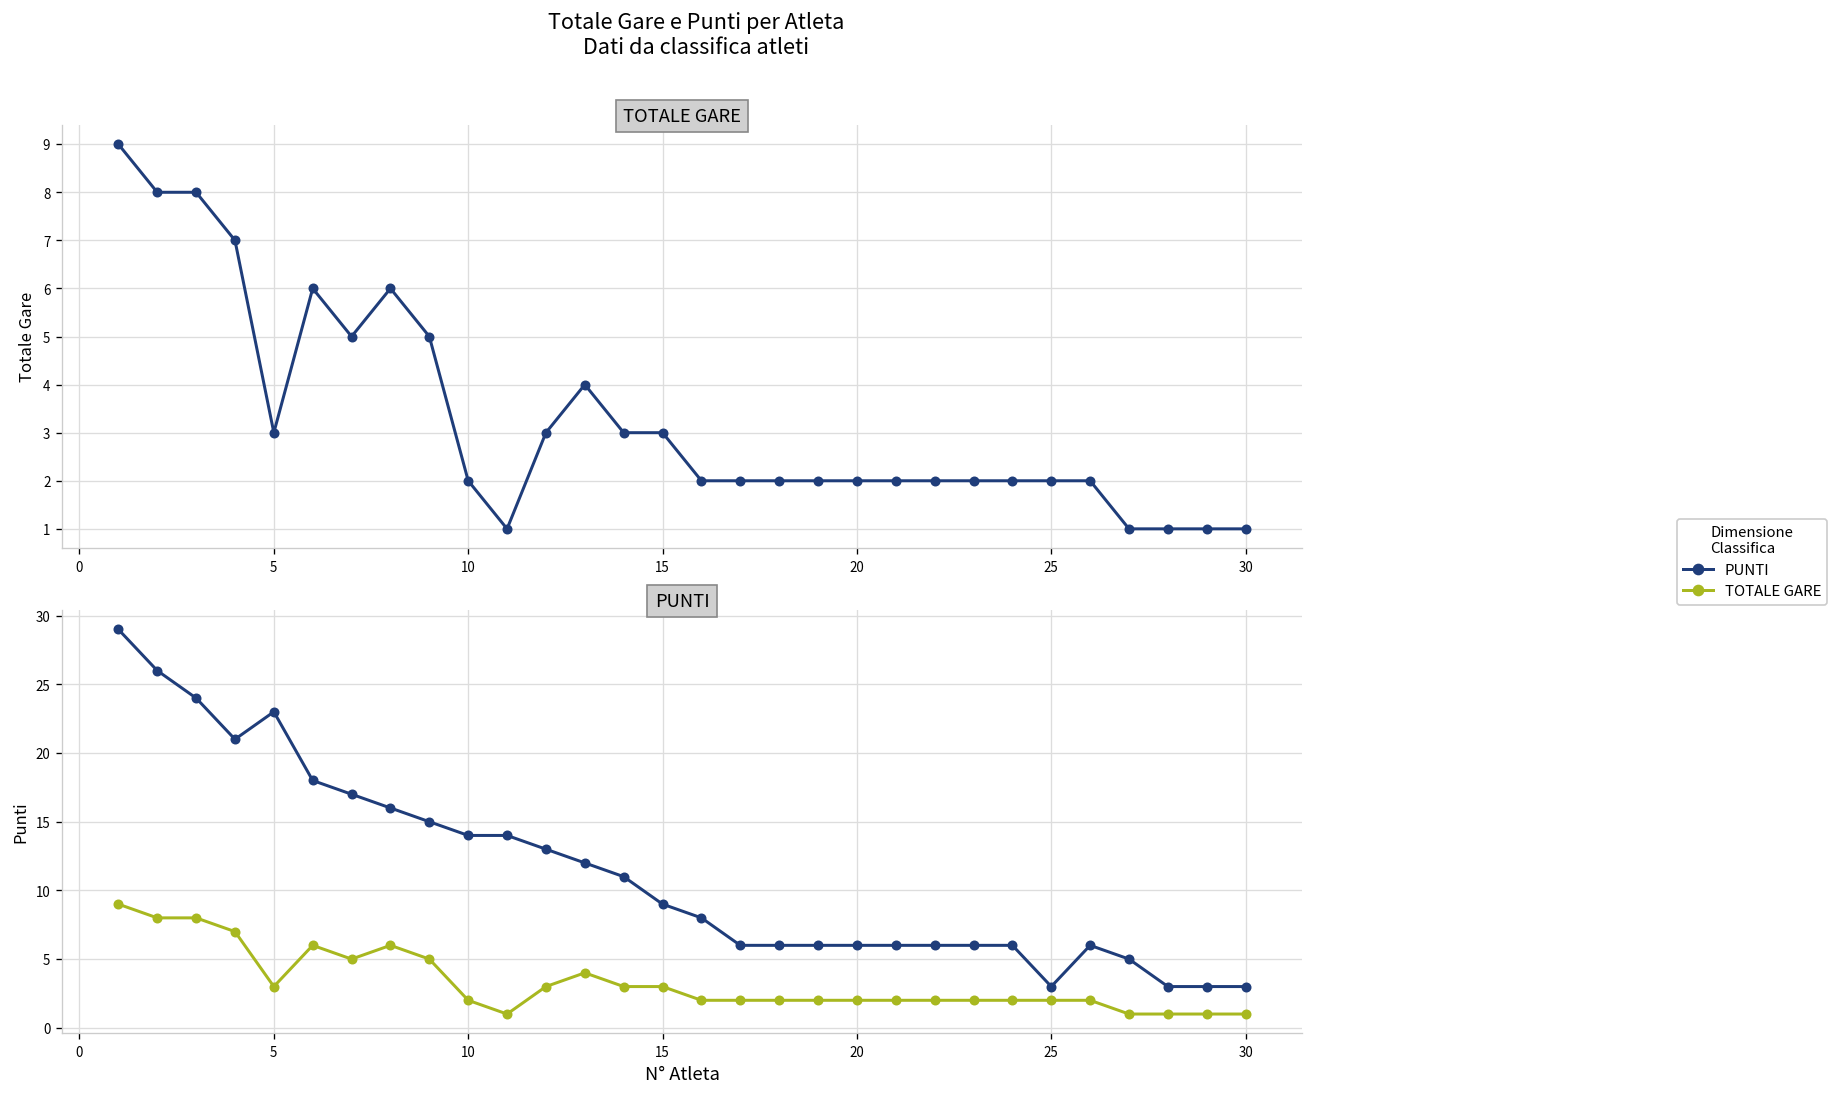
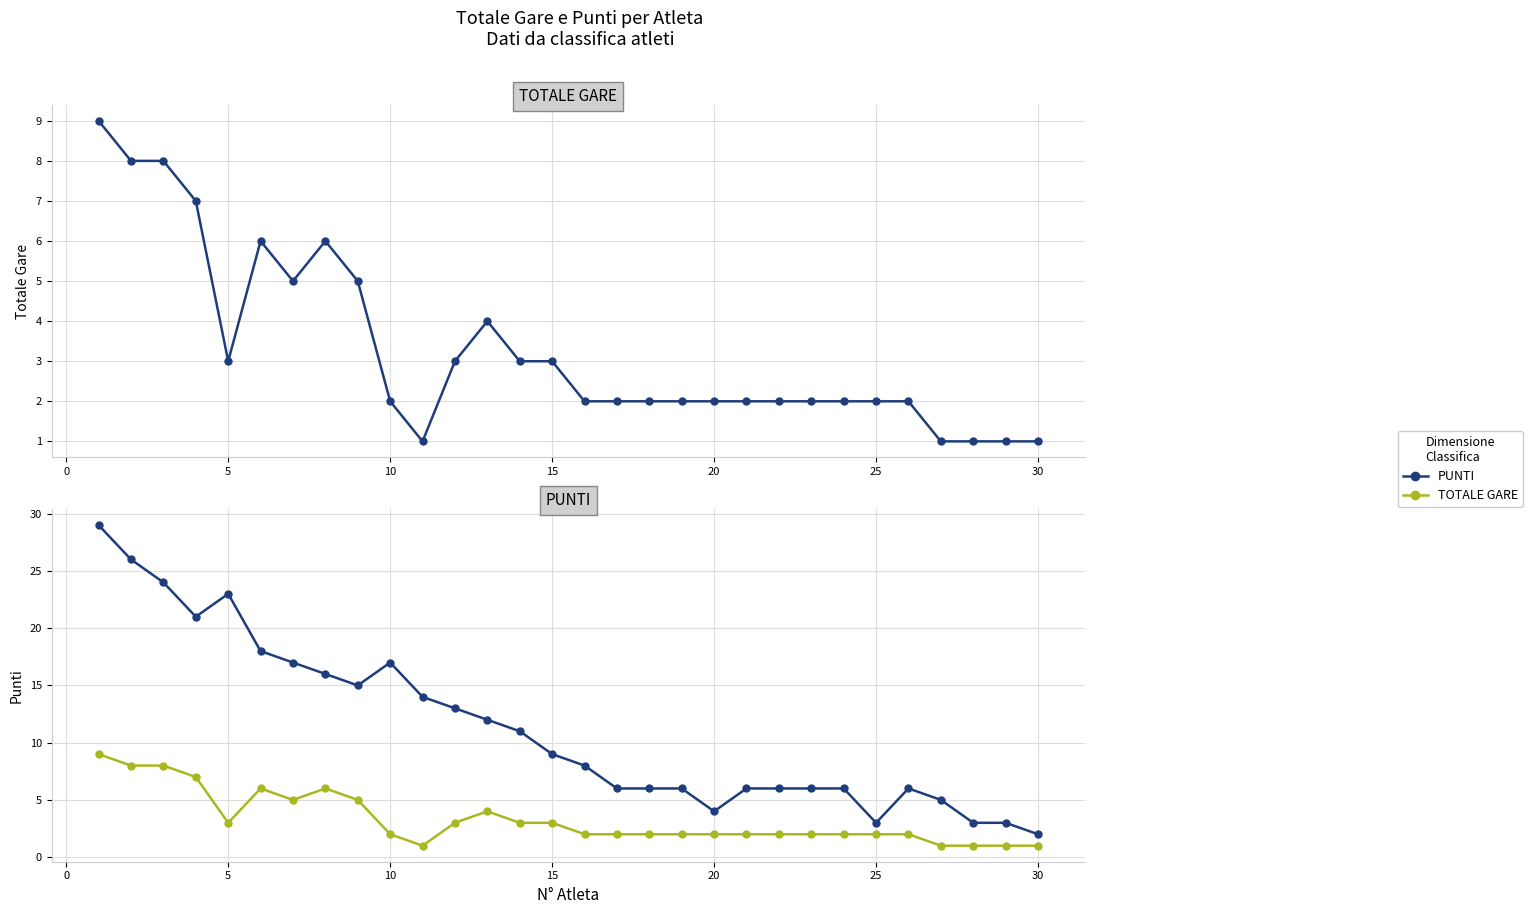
  {
    "TOTALE GARE": {
      "5": 3.0,
      "10": 2.0,
      "15": 3.0,
      "20": 2.0,
      "25": 2.0,
      "30": 1.0
    },
    "PUNTI": {
      "PUNTI": {
        "5": 23,
-       "10": 14,
+       "10": 17,
        "15": 9,
-       "20": 6,
+       "20": 4,
        "25": 3,
-       "30": 3
+       "30": 2
      },
      "TOTALE GARE": {
        "5": 3,
        "10": 2,
        "15": 3,
        "20": 2,
        "25": 2,
        "30": 1
      }
    }
  }
